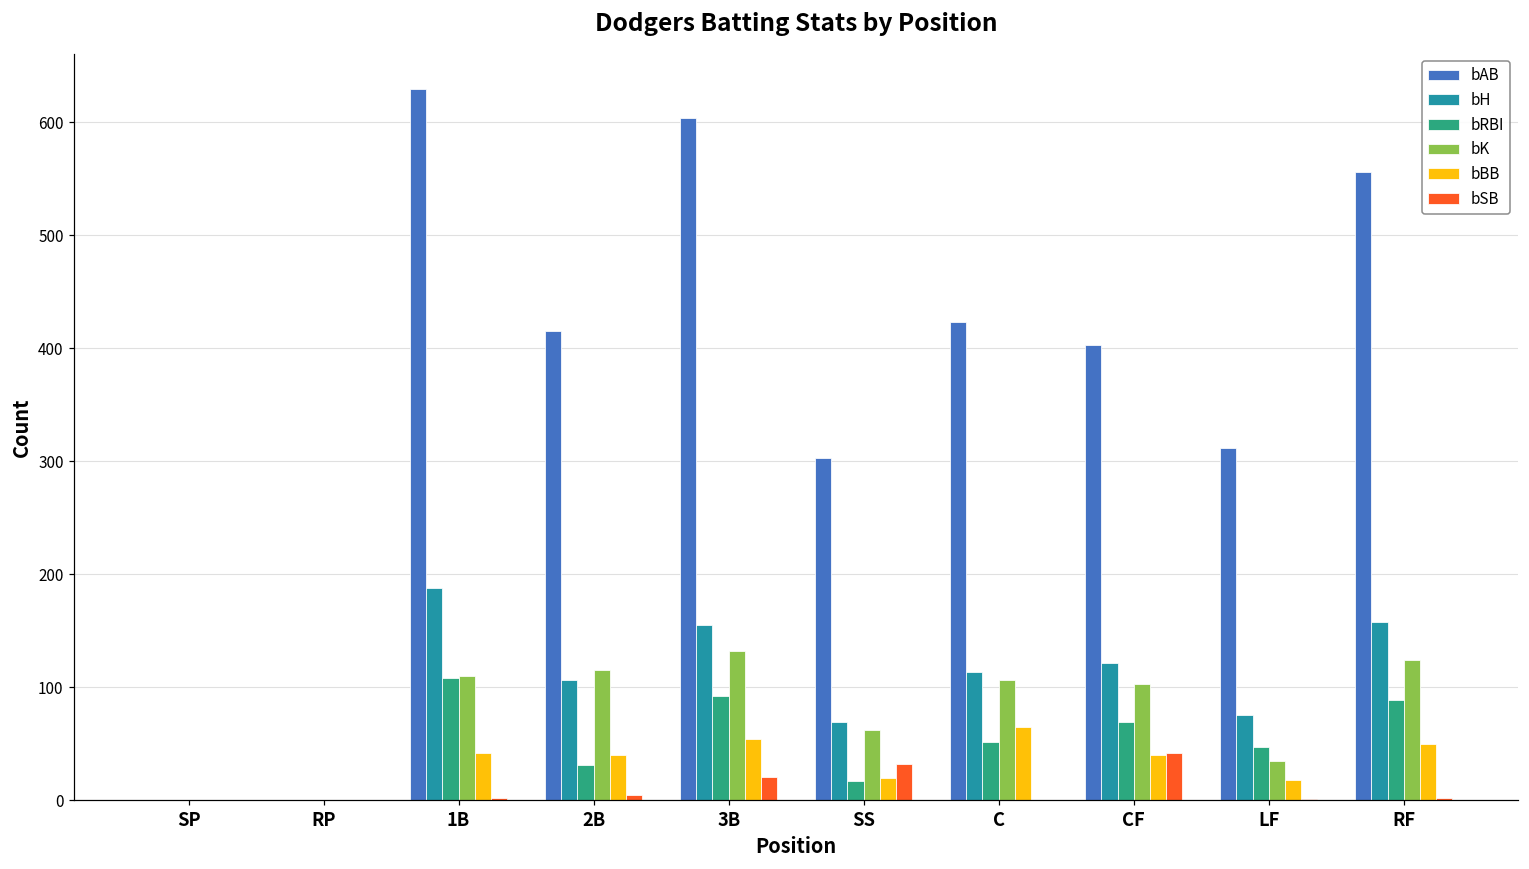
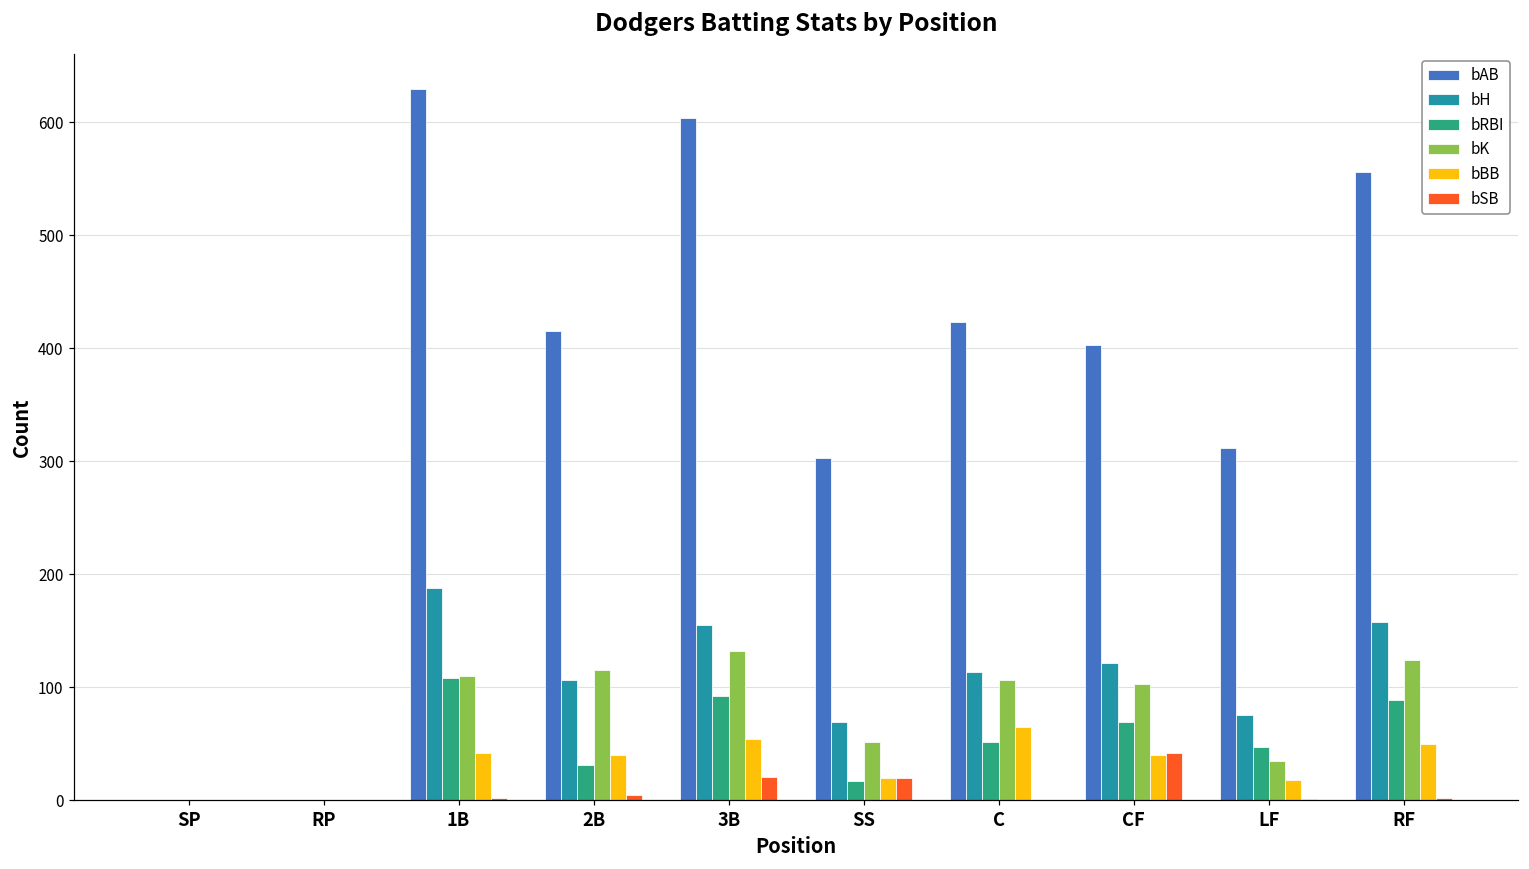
  {
    "bK": {
      "SP": 0,
      "RP": 0,
      "1B": 110,
      "2B": 115,
      "3B": 132,
-     "SS": 62,
+     "SS": 52,
      "C": 107,
      "CF": 103,
      "LF": 35,
      "RF": 124
    },
    "bBB": {
      "SP": 0,
      "RP": 0,
      "1B": 42,
      "2B": 40,
      "3B": 54,
      "SS": 20,
      "C": 65,
      "CF": 40,
      "LF": 18,
      "RF": 50
    },
    "bSB": {
      "SP": 0,
      "RP": 0,
      "2B": 5,
      "3B": 21,
-     "SS": 32,
+     "SS": 20,
      "C": 0,
      "CF": 42
    }
  }
